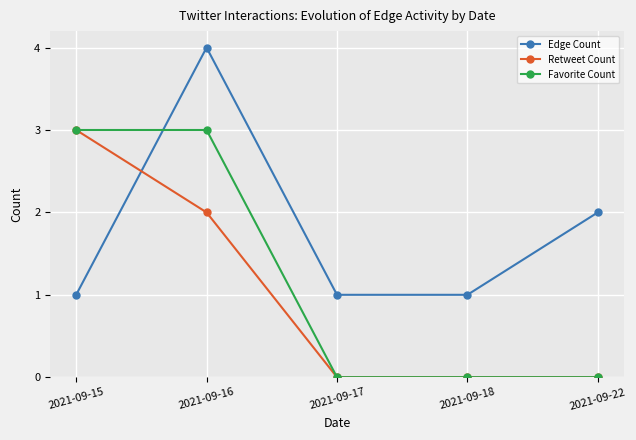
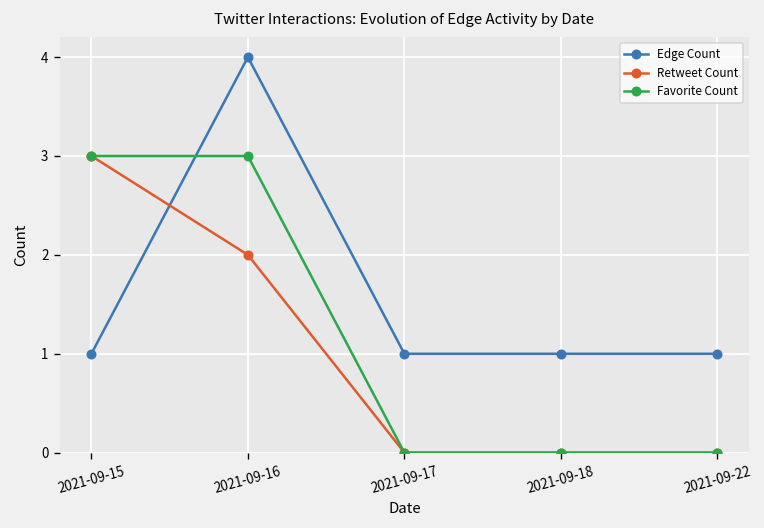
  {
    "Edge Count": {
      "2021-09-15": 1,
      "2021-09-16": 4,
      "2021-09-17": 1,
      "2021-09-18": 1,
-     "2021-09-22": 2
+     "2021-09-22": 1
    },
    "Retweet Count": {
      "2021-09-16": 2
    },
    "Favorite Count": {
      "2021-09-16": 3
    }
  }
